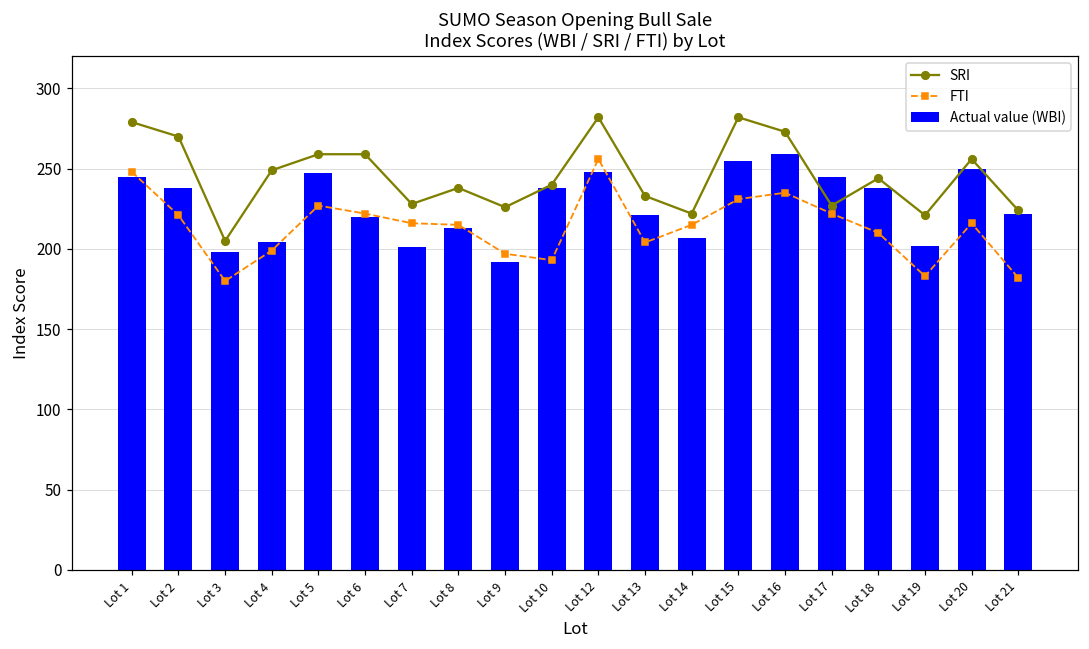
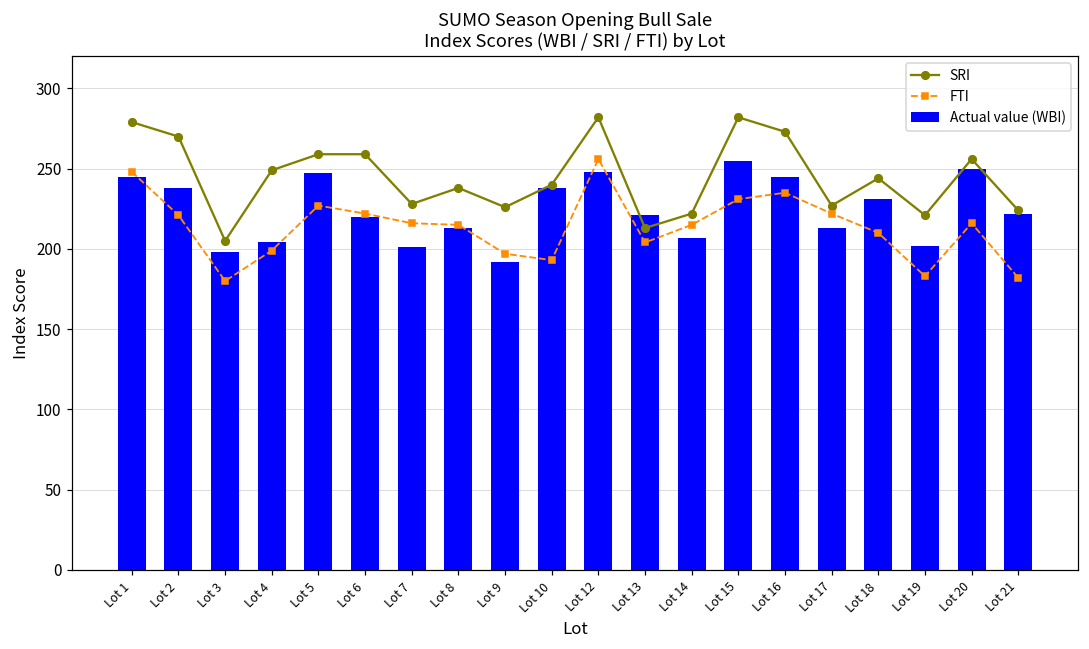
  {
    "SRI": {
      "Lot 1": 279,
      "Lot 2": 270,
      "Lot 3": 205,
      "Lot 4": 249,
      "Lot 5": 259,
      "Lot 6": 259,
      "Lot 7": 228,
      "Lot 8": 238,
      "Lot 9": 226,
      "Lot 10": 240,
      "Lot 12": 282,
-     "Lot 13": 233,
+     "Lot 13": 213,
      "Lot 14": 222,
      "Lot 15": 282,
      "Lot 16": 273,
      "Lot 17": 227,
      "Lot 18": 244,
      "Lot 19": 221,
      "Lot 20": 256,
      "Lot 21": 224
    },
    "Actual value (WBI)": {
      "Lot 1": 245,
      "Lot 2": 238,
      "Lot 3": 198,
      "Lot 4": 204,
      "Lot 5": 247,
      "Lot 6": 220,
      "Lot 7": 201,
      "Lot 8": 213,
      "Lot 9": 192,
      "Lot 10": 238,
      "Lot 12": 248,
      "Lot 13": 221,
      "Lot 14": 207,
      "Lot 15": 255,
-     "Lot 16": 259,
-     "Lot 17": 245,
-     "Lot 18": 238,
+     "Lot 16": 245,
+     "Lot 17": 213,
+     "Lot 18": 231,
      "Lot 19": 202,
      "Lot 20": 250,
      "Lot 21": 222
    },
    "FTI": {
      "Lot 1": 248,
      "Lot 2": 221,
      "Lot 3": 180,
      "Lot 4": 199,
      "Lot 5": 227,
      "Lot 6": 222,
      "Lot 7": 216,
      "Lot 8": 215,
      "Lot 9": 197,
      "Lot 10": 193,
      "Lot 12": 256,
      "Lot 13": 204,
      "Lot 14": 215,
      "Lot 15": 231,
      "Lot 16": 235,
      "Lot 17": 222,
      "Lot 18": 210,
      "Lot 19": 183,
      "Lot 20": 216,
      "Lot 21": 182
    }
  }
